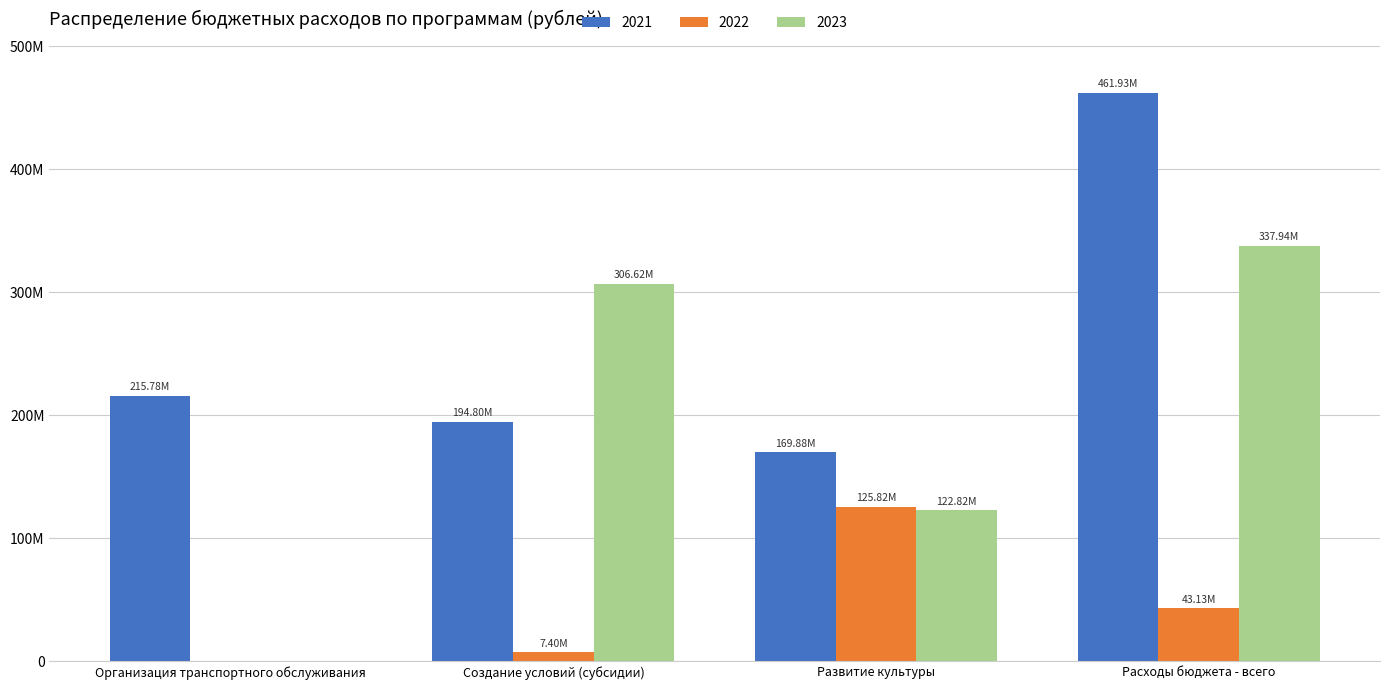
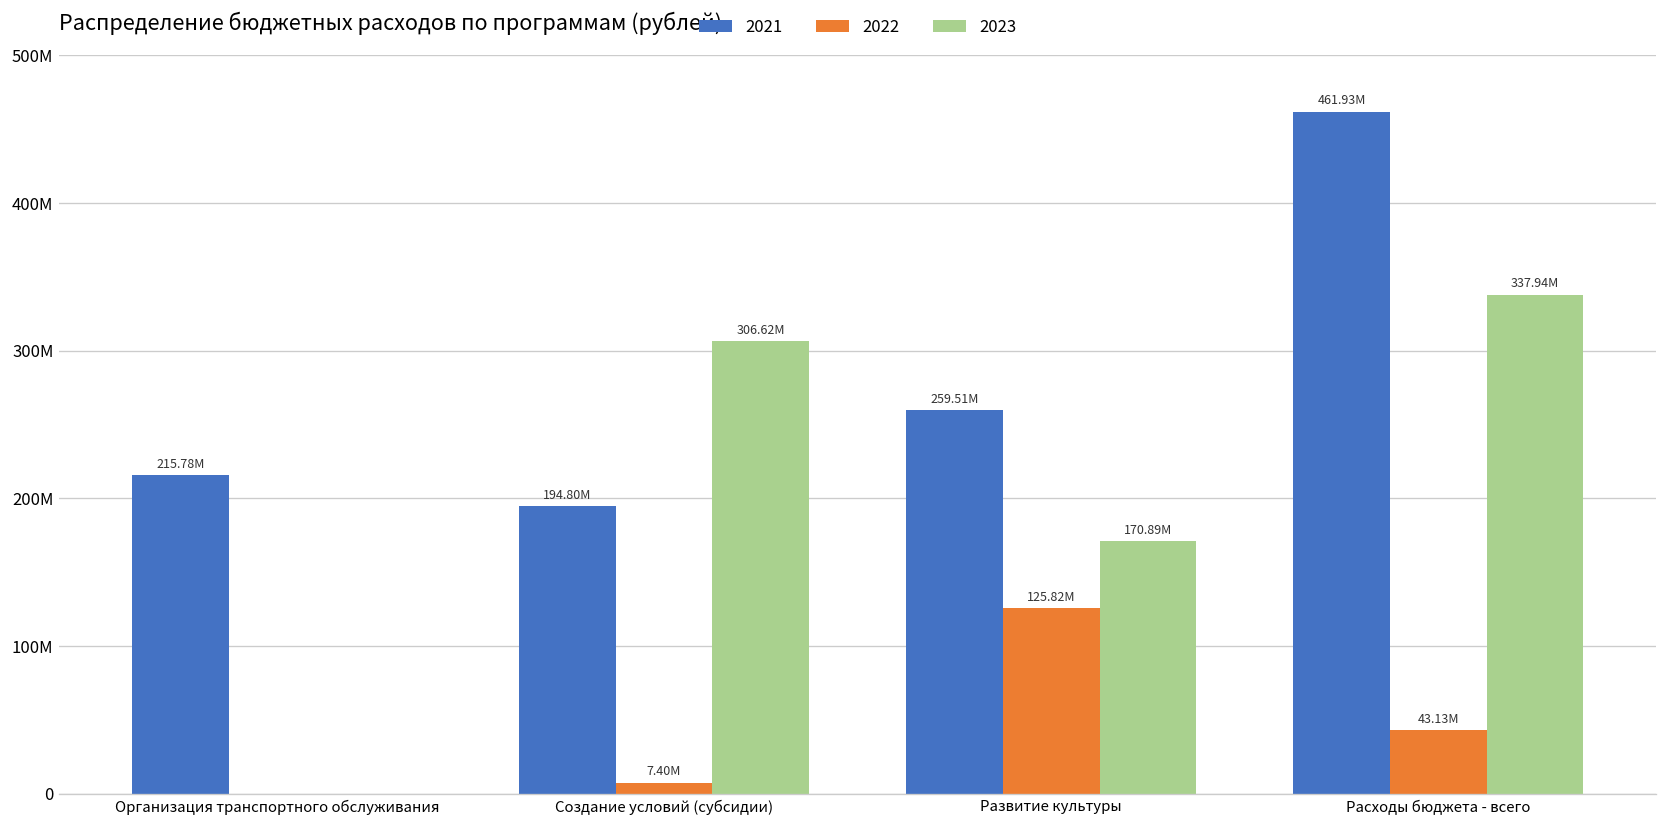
  {
    "2021": {
      "Организация транспортного обслуживания": "215.78M",
      "Создание условий (субсидии)": "194.80M",
-     "Развитие культуры": "169.88M",
+     "Развитие культуры": "259.51M",
      "Расходы бюджета - всего": "461.93M"
    },
    "2022": {
      "Создание условий (субсидии)": "7.40M",
      "Развитие культуры": "125.82M",
      "Расходы бюджета - всего": "43.13M"
    },
    "2023": {
      "Создание условий (субсидии)": "306.62M",
-     "Развитие культуры": "122.82M",
+     "Развитие культуры": "170.89M",
      "Расходы бюджета - всего": "337.94M"
    }
  }
